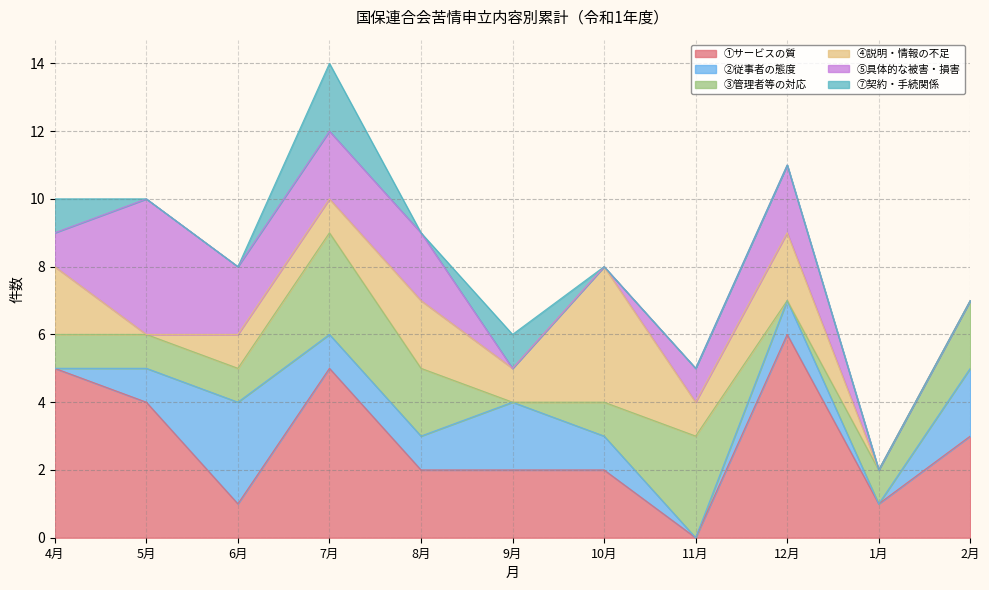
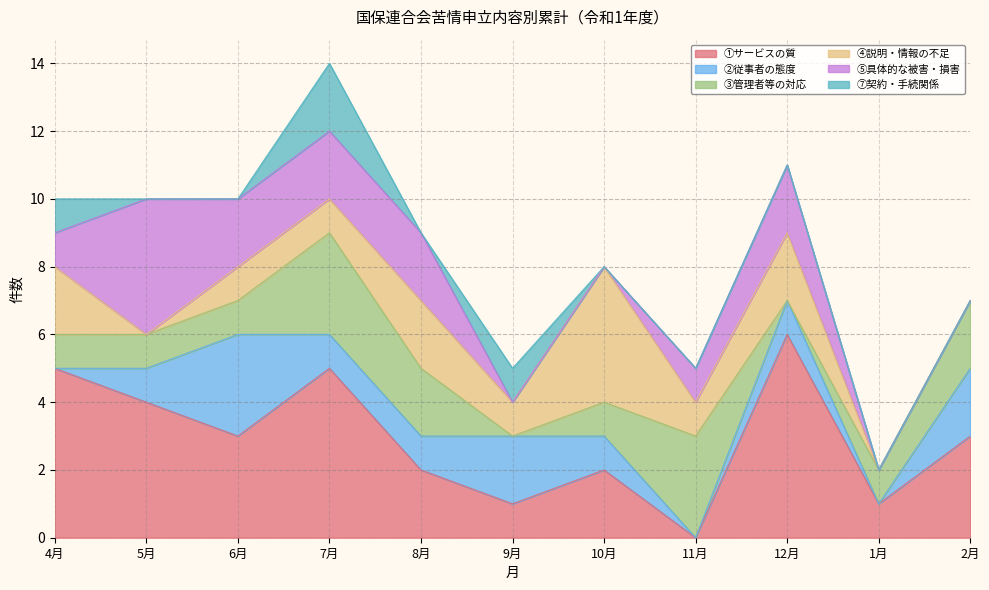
  {
    "①サービスの質": {
      "5月": 4,
-     "6月": 1,
+     "6月": 3,
      "7月": 5,
      "8月": 2,
-     "9月": 2,
+     "9月": 1,
      "10月": 2,
      "12月": 6,
      "2月": 3
    },
    "③管理者等の対応": {
      "4月": 1,
      "6月": 1,
      "7月": 3,
      "8月": 2,
      "10月": 1,
      "11月": 3
    },
    "④説明・情報の不足": {
      "4月": 2,
      "6月": 1,
      "7月": 1,
      "8月": 2,
      "11月": 1,
      "12月": 2
    },
    "⑤具体的な被害・損害": {
      "4月": 1,
      "7月": 2
    }
  }
